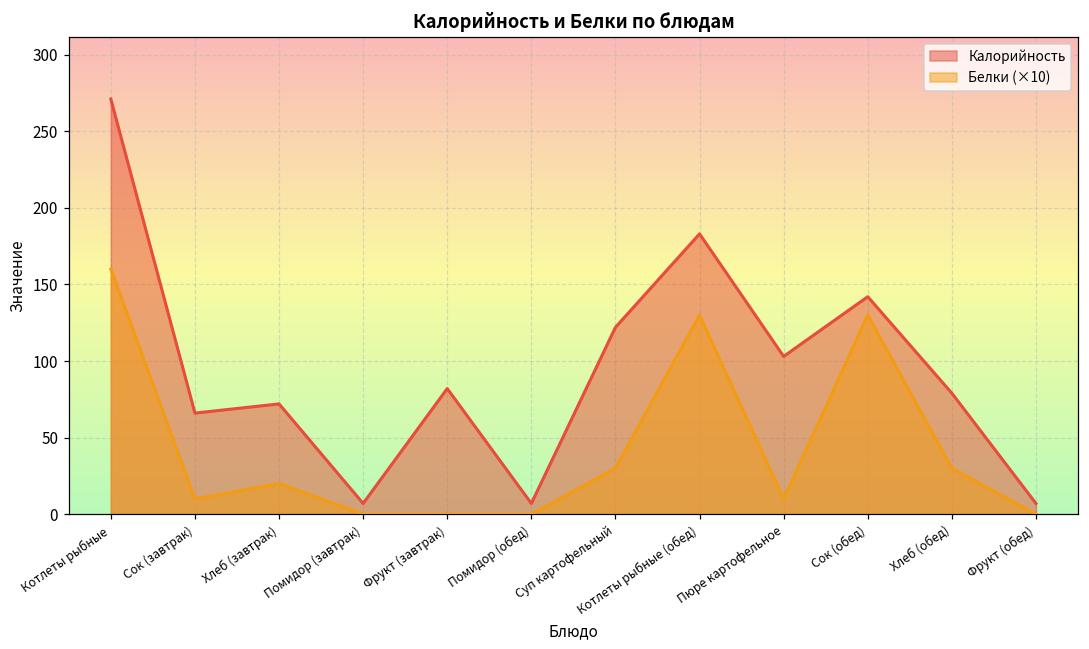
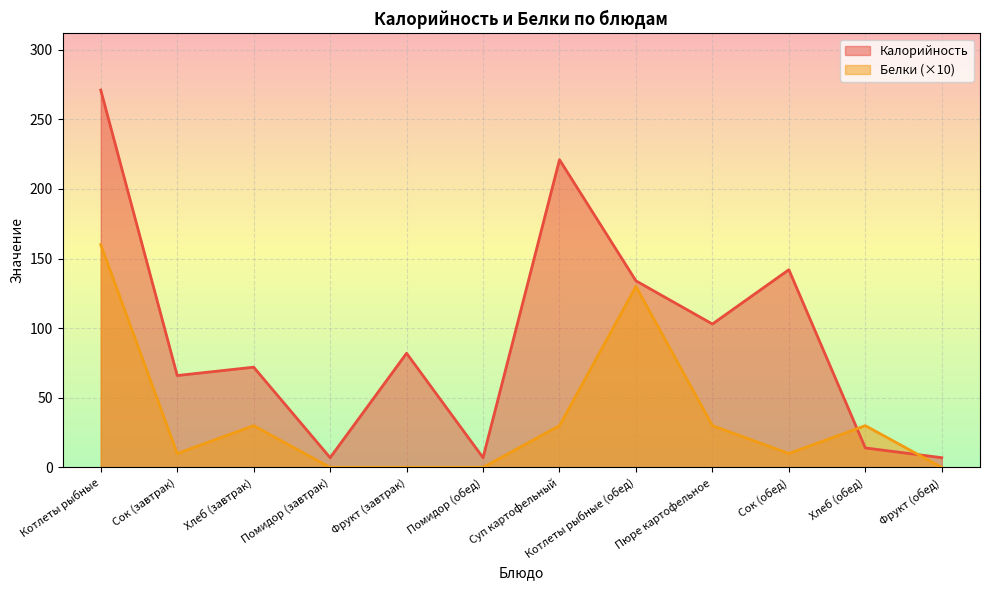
  {
    "Калорийность": {
      "Котлеты рыбные": 271,
      "Сок (завтрак)": 66,
      "Хлеб (завтрак)": 72,
      "Помидор (завтрак)": 7,
      "Фрукт (завтрак)": 82,
      "Помидор (обед)": 7,
-     "Суп картофельный": 122,
-     "Котлеты рыбные (обед)": 183,
+     "Суп картофельный": 221,
+     "Котлеты рыбные (обед)": 134,
      "Пюре картофельное": 103,
      "Сок (обед)": 142,
-     "Хлеб (обед)": 79,
+     "Хлеб (обед)": 14,
      "Фрукт (обед)": 7
    },
    "Белки (×10)": {
      "Котлеты рыбные": 160,
      "Сок (завтрак)": 10,
-     "Хлеб (завтрак)": 20,
+     "Хлеб (завтрак)": 30,
      "Помидор (завтрак)": 0,
      "Фрукт (завтрак)": 0,
      "Помидор (обед)": 0,
      "Суп картофельный": 30,
      "Котлеты рыбные (обед)": 130,
-     "Пюре картофельное": 10,
-     "Сок (обед)": 130,
+     "Пюре картофельное": 30,
+     "Сок (обед)": 10,
      "Хлеб (обед)": 30,
      "Фрукт (обед)": 0
    }
  }
